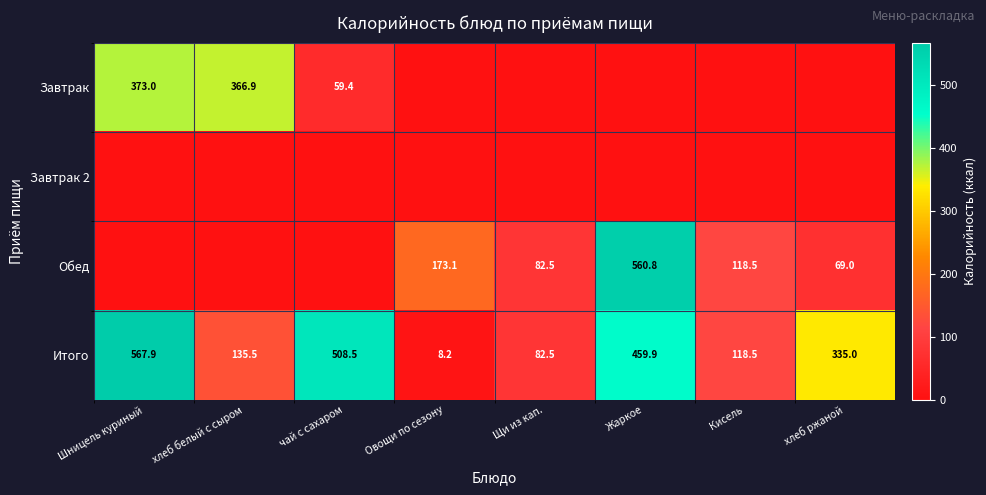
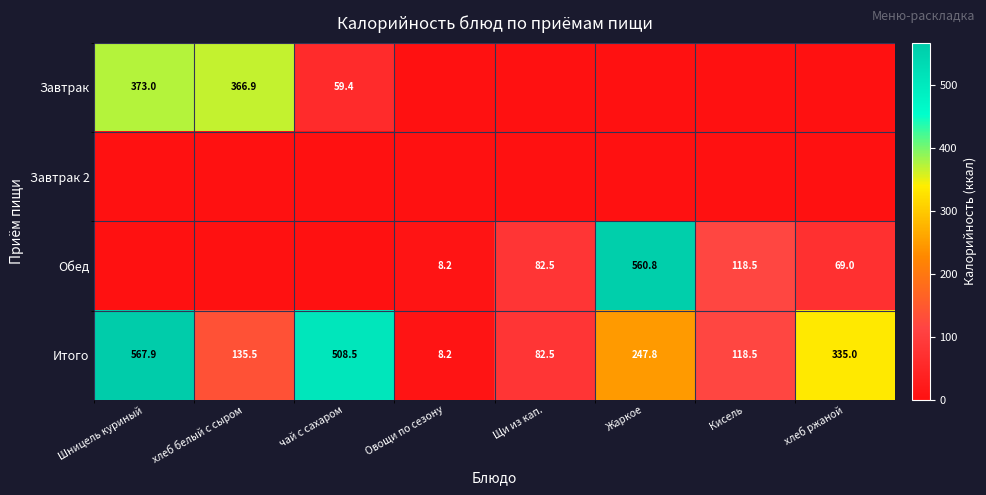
  {
    "Завтрак": {
      "Шницель куриный": 373.0,
      "хлеб белый с сыром": 366.9,
      "чай с сахаром": 59.4
    },
    "Обед": {
-     "Овощи по сезону": 173.1,
+     "Овощи по сезону": 8.2,
      "Щи из кап.": 82.5,
      "Жаркое": 560.8,
      "Кисель": 118.5,
      "хлеб ржаной": 69.0
    },
    "Итого": {
      "Шницель куриный": 567.9,
      "хлеб белый с сыром": 135.5,
      "чай с сахаром": 508.5,
      "Овощи по сезону": 8.2,
      "Щи из кап.": 82.5,
-     "Жаркое": 459.9,
+     "Жаркое": 247.8,
      "Кисель": 118.5,
      "хлеб ржаной": 335.0
    }
  }
